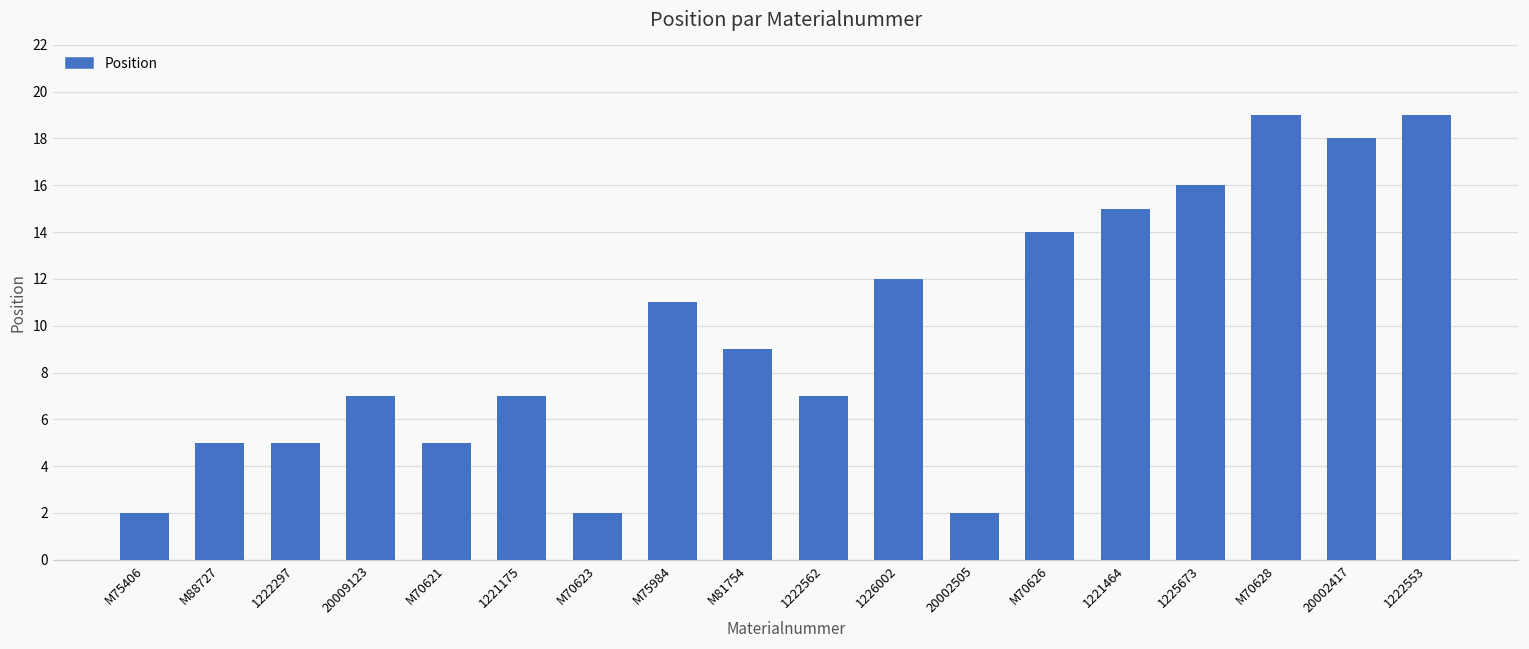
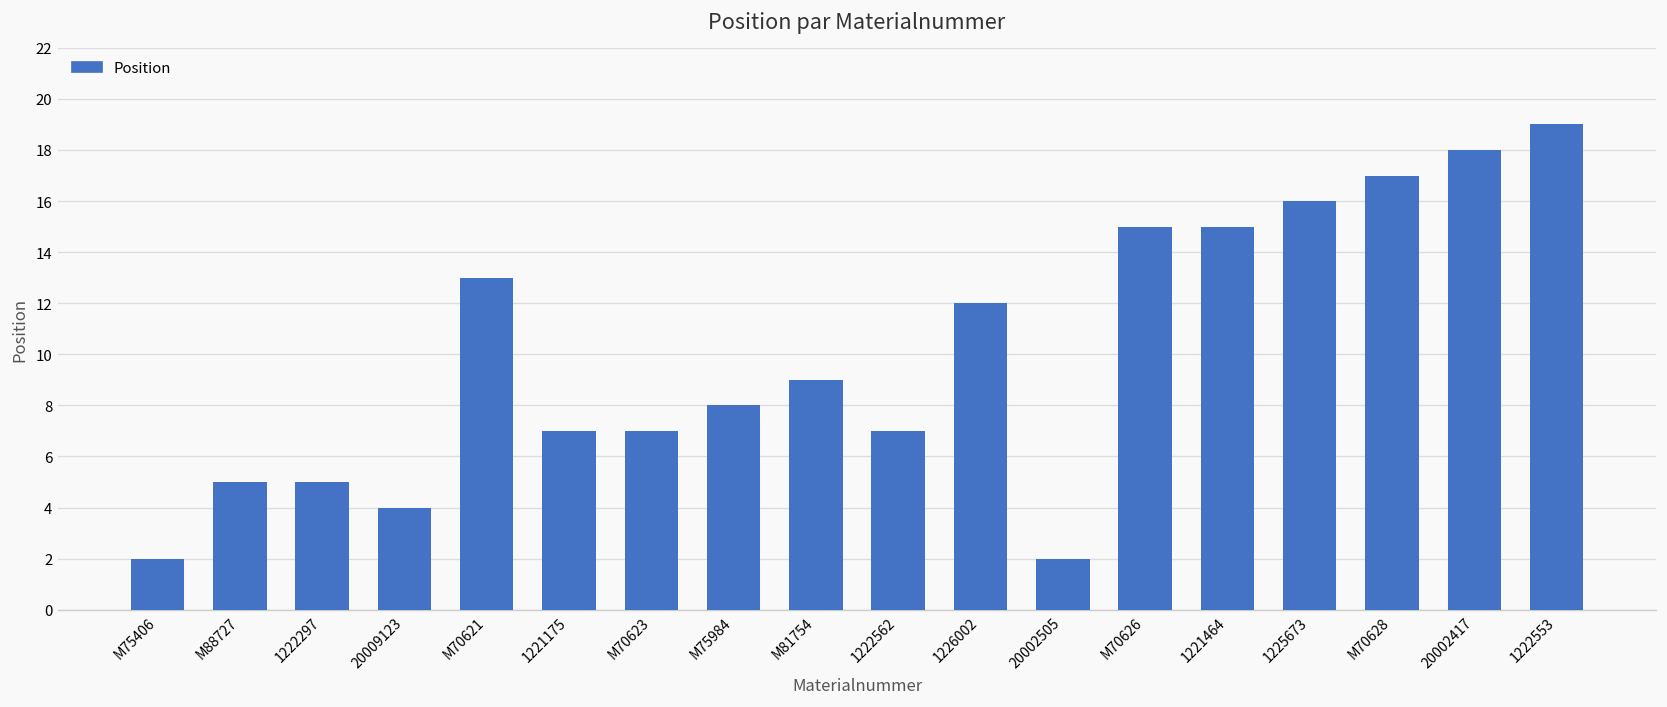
  {
    "M75406": 2,
    "M88727": 5,
    "1222297": 5,
-   "20009123": 7,
-   "M70621": 5,
+   "20009123": 4,
+   "M70621": 13,
    "1221175": 7,
-   "M70623": 2,
-   "M75984": 11,
+   "M70623": 7,
+   "M75984": 8,
    "M81754": 9,
    "1222562": 7,
    "1226002": 12,
    "20002505": 2,
-   "M70626": 14,
+   "M70626": 15,
    "1221464": 15,
    "1225673": 16,
-   "M70628": 19,
+   "M70628": 17,
    "20002417": 18,
    "1222553": 19
  }
